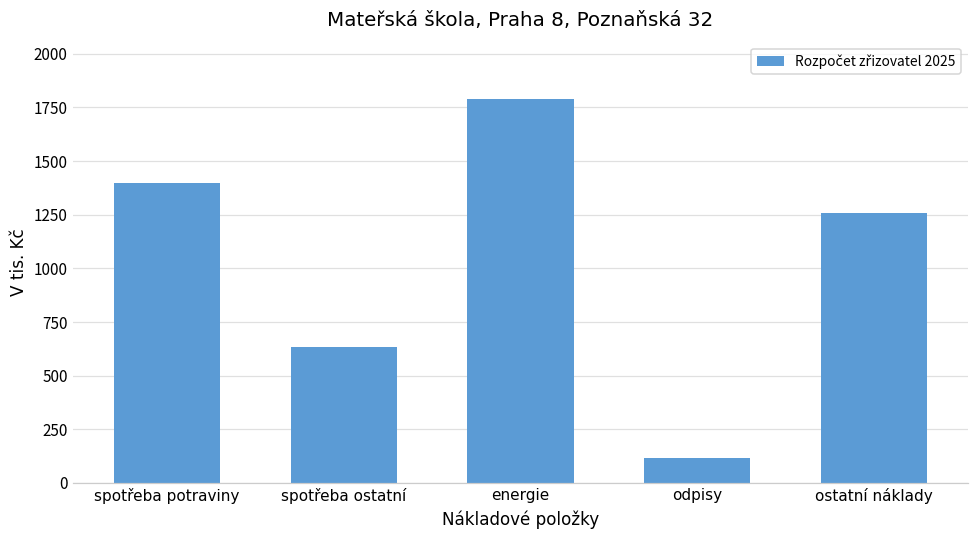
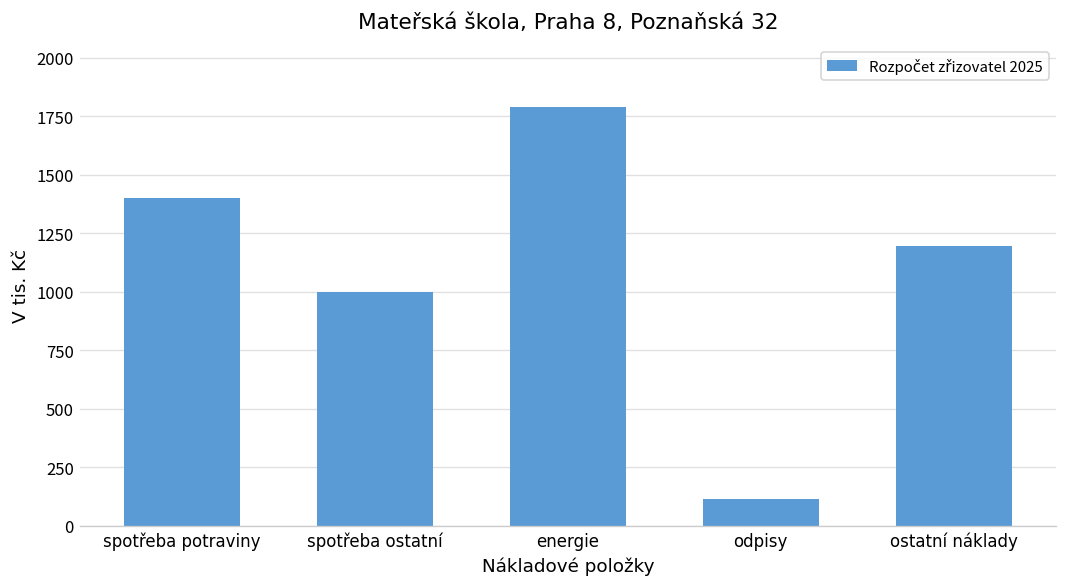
  {
    "spotřeba potraviny": 1400,
-   "spotřeba ostatní": 630,
+   "spotřeba ostatní": 1000,
    "energie": 1790,
    "odpisy": 120,
-   "ostatní náklady": 1260
+   "ostatní náklady": 1200
  }
